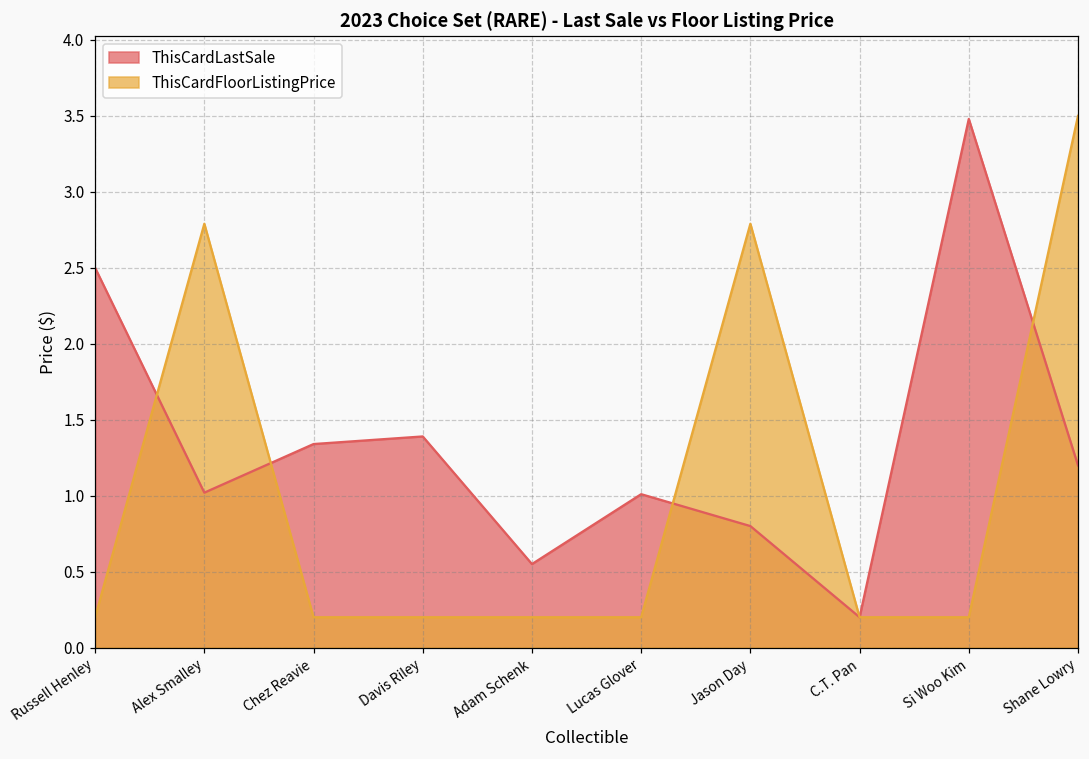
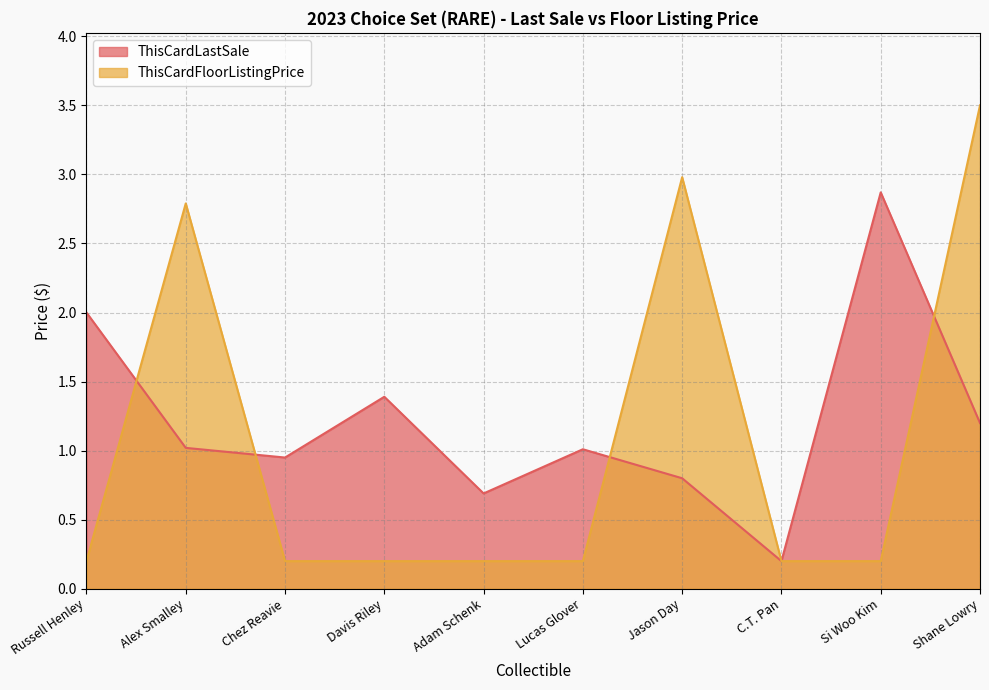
  {
    "ThisCardLastSale": {
-     "Russell Henley": 2.5,
+     "Russell Henley": 2.0,
      "Alex Smalley": 1.02,
-     "Chez Reavie": 1.34,
+     "Chez Reavie": 0.95,
      "Davis Riley": 1.39,
-     "Adam Schenk": 0.55,
+     "Adam Schenk": 0.69,
      "Lucas Glover": 1.01,
      "Jason Day": 0.80,
-     "Si Woo Kim": 3.48,
+     "Si Woo Kim": 2.87,
      "Shane Lowry": 1.20
    },
    "ThisCardFloorListingPrice": {
      "Russell Henley": 0.20,
      "Alex Smalley": 2.79,
      "Chez Reavie": 0.20,
      "Davis Riley": 0.20,
      "Adam Schenk": 0.20,
      "Lucas Glover": 0.20,
-     "Jason Day": 2.79,
+     "Jason Day": 2.98,
      "Si Woo Kim": 0.20,
      "Shane Lowry": 3.50
    }
  }
